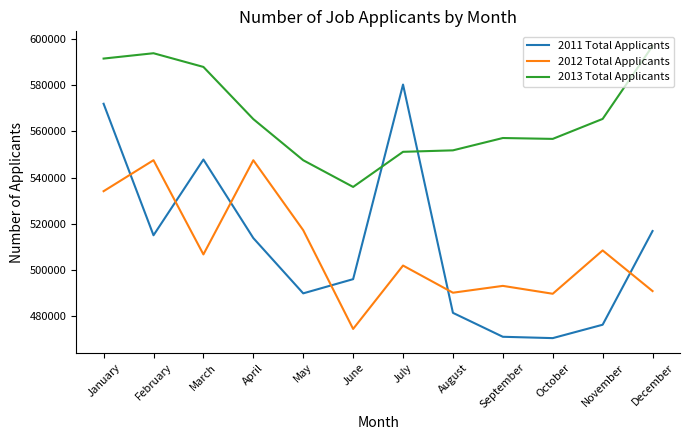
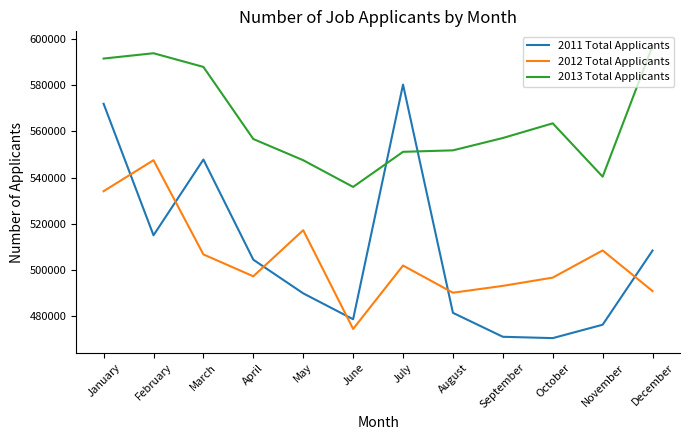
  {
    "2011 Total Applicants": {
      "January": 572000,
      "February": 515000,
      "March": 548000,
-     "April": 514000,
+     "April": 504000,
      "May": 490000,
-     "June": 496000,
+     "June": 479000,
      "July": 580000,
      "August": 482000,
      "September": 471000,
      "October": 471000,
      "November": 476000,
-     "December": 517000
+     "December": 508000
    },
    "2012 Total Applicants": {
      "January": 534000,
      "February": 547000,
      "March": 507000,
-     "April": 547000,
+     "April": 497000,
      "May": 517000,
      "June": 475000,
      "July": 502000,
      "August": 490000,
      "September": 493000,
-     "October": 490000,
+     "October": 497000,
      "November": 508000,
      "December": 491000
    },
    "2013 Total Applicants": {
      "January": 591000,
      "February": 594000,
      "March": 588000,
-     "April": 565000,
+     "April": 557000,
      "May": 547000,
      "June": 536000,
      "July": 551000,
      "August": 552000,
      "September": 557000,
-     "October": 557000,
-     "November": 565000
+     "October": 563000,
+     "November": 540000
    }
  }
